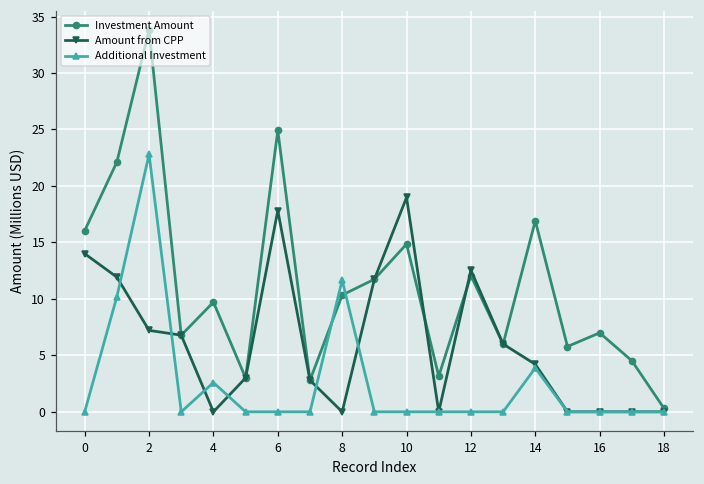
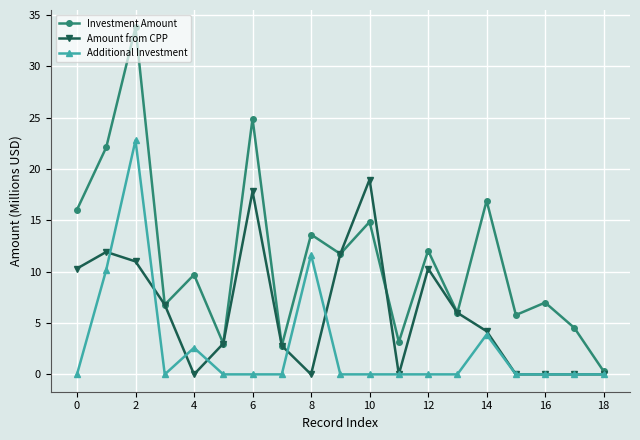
  {
    "Investment Amount": {
      "0": 16.0,
      "4": 9.7,
      "6": 24.9,
-     "8": 10.3,
+     "8": 13.6,
      "10": 14.9,
      "12": 12.1,
      "14": 16.9,
      "16": 7.0,
      "18": 0.3
    },
    "Amount from CPP": {
-     "0": 14.0,
-     "2": 7.2,
+     "0": 10.3,
+     "2": 11.0,
      "4": 0.0,
      "6": 17.8,
      "8": 0.0,
      "10": 19.0,
-     "12": 12.5,
+     "12": 10.3,
      "14": 4.2
    },
    "Additional Investment": {
      "0": 0.0,
      "2": 22.8,
      "4": 2.6,
      "6": 0.0,
      "8": 11.6,
      "10": 0.0,
      "12": 0.0,
      "14": 3.9
    }
  }
